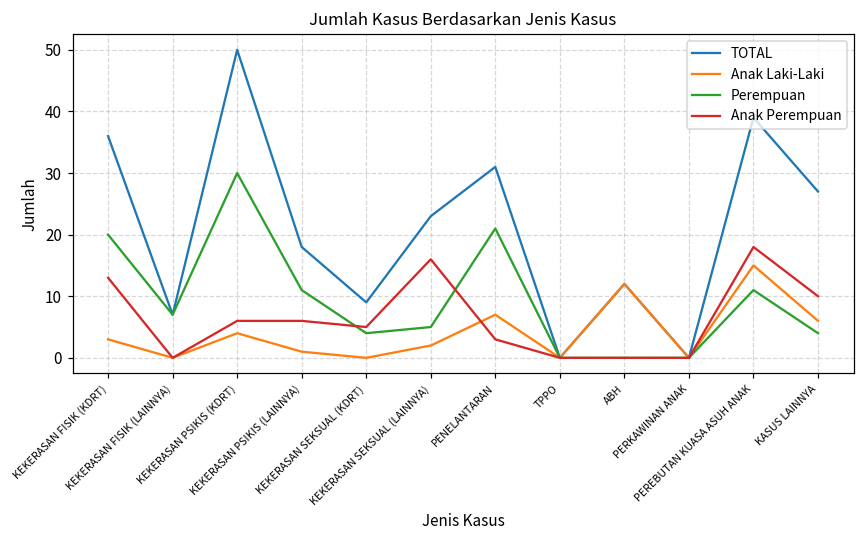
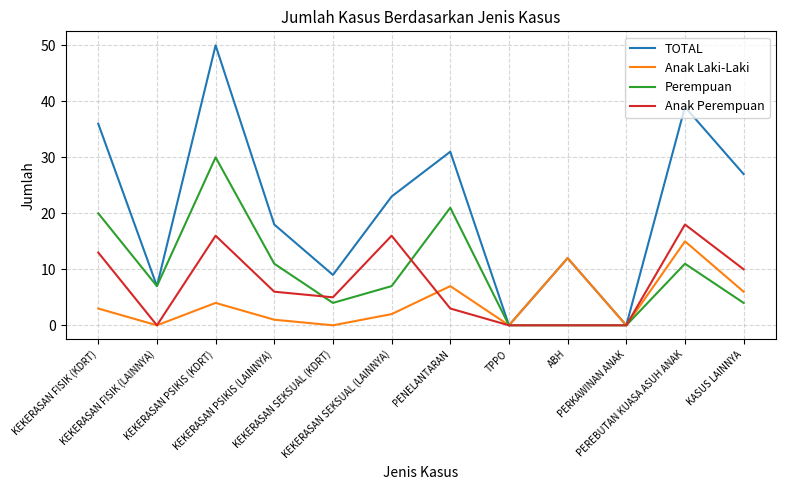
  {
    "TOTAL": {
      "KEKERASAN FISIK (KDRT)": 36,
      "KEKERASAN PSIKIS (KDRT)": 50,
      "KEKERASAN PSIKIS (LAINNYA)": 18,
      "KEKERASAN SEKSUAL (KDRT)": 9,
      "KEKERASAN SEKSUAL (LAINNYA)": 23,
      "PENELANTARAN": 31,
      "KASUS LAINNYA": 27
    },
    "Anak Laki-Laki": {
      "KEKERASAN FISIK (KDRT)": 3,
      "KEKERASAN PSIKIS (KDRT)": 4,
      "KEKERASAN PSIKIS (LAINNYA)": 1,
      "KEKERASAN SEKSUAL (KDRT)": 0,
      "KEKERASAN SEKSUAL (LAINNYA)": 2,
      "PENELANTARAN": 7,
      "PEREBUTAN KUASA ASUH ANAK": 15,
      "KASUS LAINNYA": 6
    },
    "Perempuan": {
      "KEKERASAN FISIK (KDRT)": 20,
      "KEKERASAN PSIKIS (KDRT)": 30,
      "KEKERASAN PSIKIS (LAINNYA)": 11,
      "KEKERASAN SEKSUAL (KDRT)": 4,
-     "KEKERASAN SEKSUAL (LAINNYA)": 5,
+     "KEKERASAN SEKSUAL (LAINNYA)": 7,
      "PENELANTARAN": 21,
      "PEREBUTAN KUASA ASUH ANAK": 11,
      "KASUS LAINNYA": 4
    },
    "Anak Perempuan": {
      "KEKERASAN FISIK (KDRT)": 13,
-     "KEKERASAN PSIKIS (KDRT)": 6,
+     "KEKERASAN PSIKIS (KDRT)": 16,
      "KEKERASAN PSIKIS (LAINNYA)": 6,
      "KEKERASAN SEKSUAL (KDRT)": 5,
      "KEKERASAN SEKSUAL (LAINNYA)": 16,
      "PENELANTARAN": 3,
      "PEREBUTAN KUASA ASUH ANAK": 18,
      "KASUS LAINNYA": 10
    }
  }
